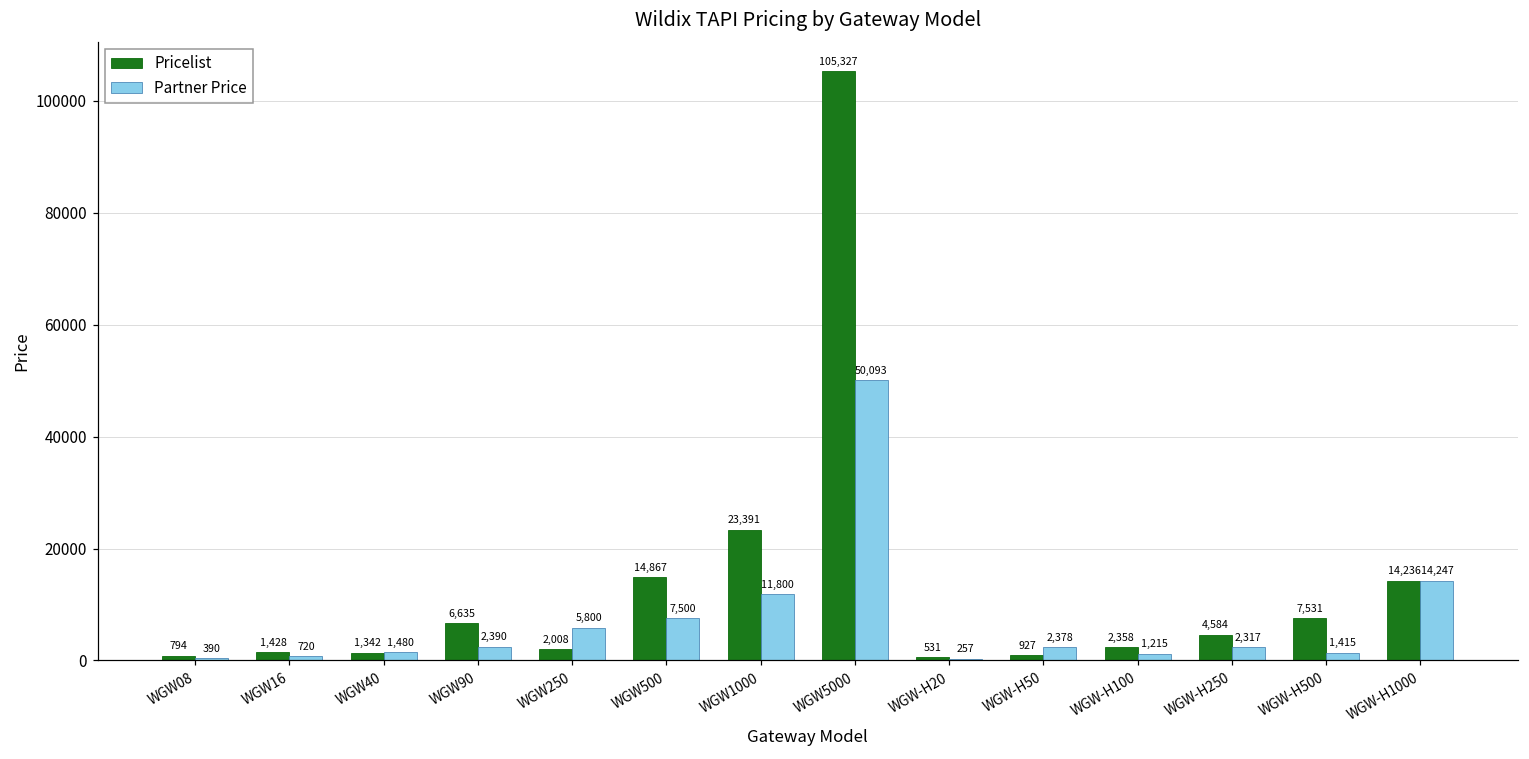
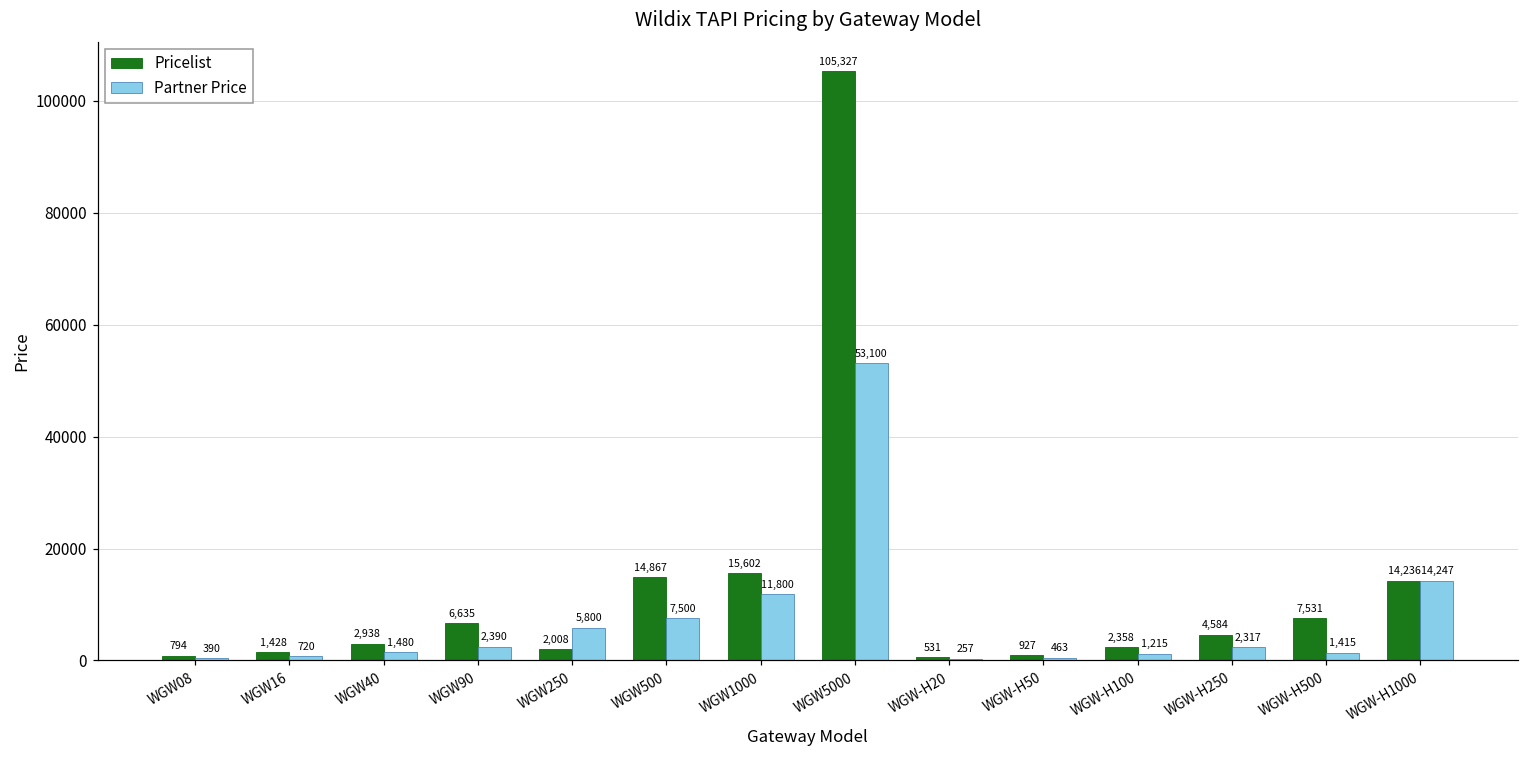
  {
    "Pricelist": {
      "WGW08": "794",
      "WGW16": "1,428",
-     "WGW40": "1,342",
+     "WGW40": "2,938",
      "WGW90": "6,635",
      "WGW250": "2,008",
      "WGW500": "14,867",
-     "WGW1000": "23,391",
+     "WGW1000": "15,602",
      "WGW5000": "105,327",
      "WGW-H20": "531",
      "WGW-H50": "927",
      "WGW-H100": "2,358",
      "WGW-H250": "4,584",
      "WGW-H500": "7,531",
      "WGW-H1000": "14,236"
    },
    "Partner Price": {
      "WGW08": "390",
      "WGW16": "720",
      "WGW40": "1,480",
      "WGW90": "2,390",
      "WGW250": "5,800",
      "WGW500": "7,500",
      "WGW1000": "11,800",
-     "WGW5000": "50,093",
+     "WGW5000": "53,100",
      "WGW-H20": "257",
-     "WGW-H50": "2,378",
+     "WGW-H50": "463",
      "WGW-H100": "1,215",
      "WGW-H250": "2,317",
      "WGW-H500": "1,415",
      "WGW-H1000": "14,247"
    }
  }
